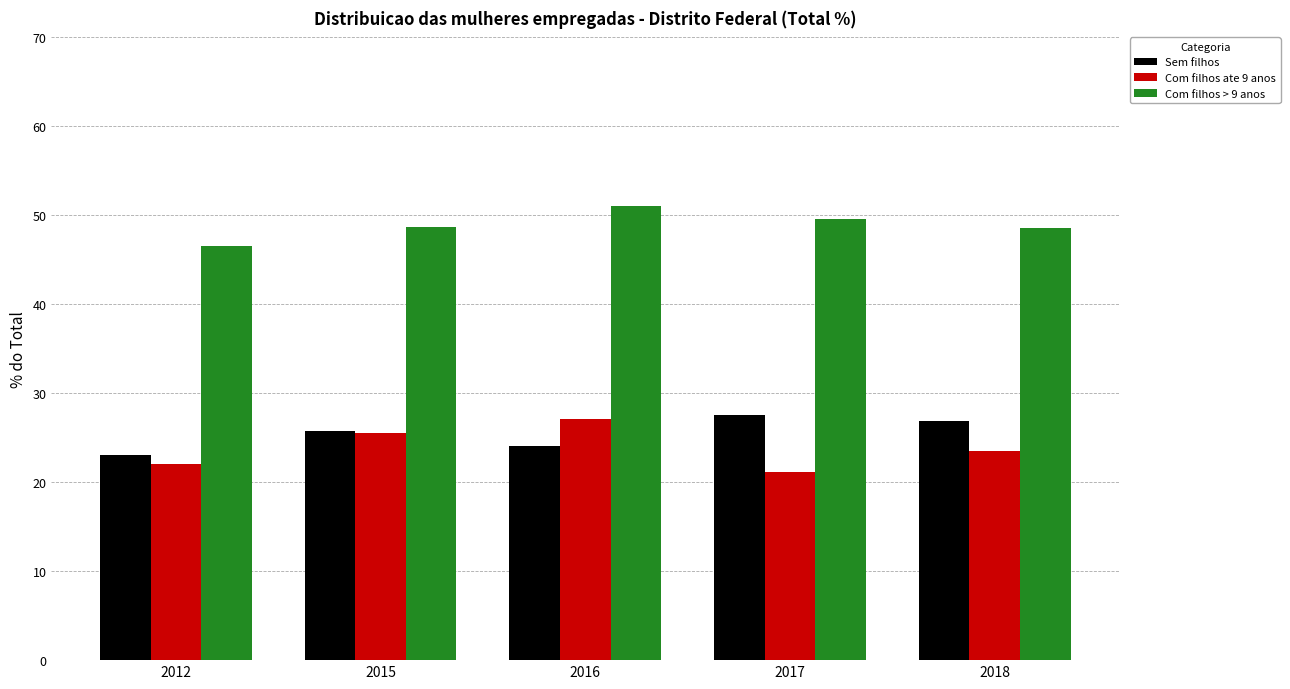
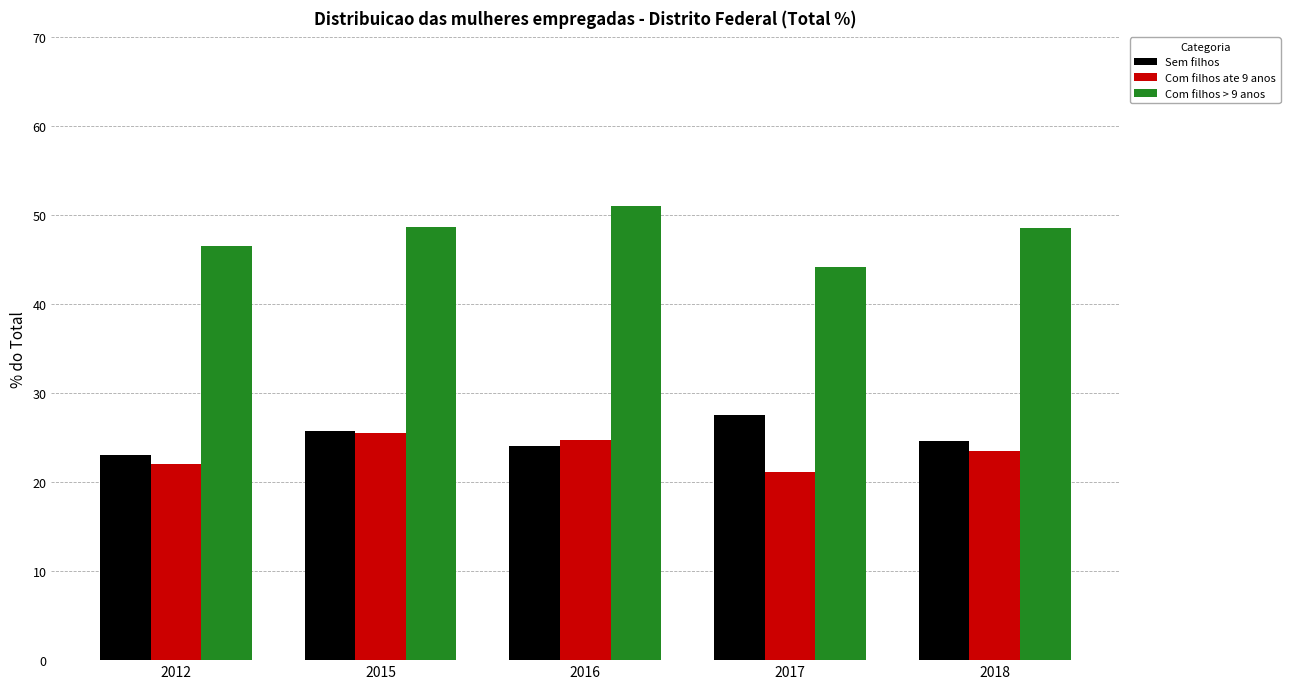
  {
    "Sem filhos": {
      "2012": 23,
      "2015": 26,
      "2016": 24,
      "2017": 28,
-     "2018": 27
+     "2018": 25
    },
    "Com filhos ate 9 anos": {
      "2012": 22,
      "2015": 26,
-     "2016": 27,
+     "2016": 25,
      "2017": 21,
      "2018": 24
    },
    "Com filhos > 9 anos": {
      "2012": 47,
      "2015": 49,
      "2016": 51,
-     "2017": 50,
+     "2017": 44,
      "2018": 49
    }
  }
